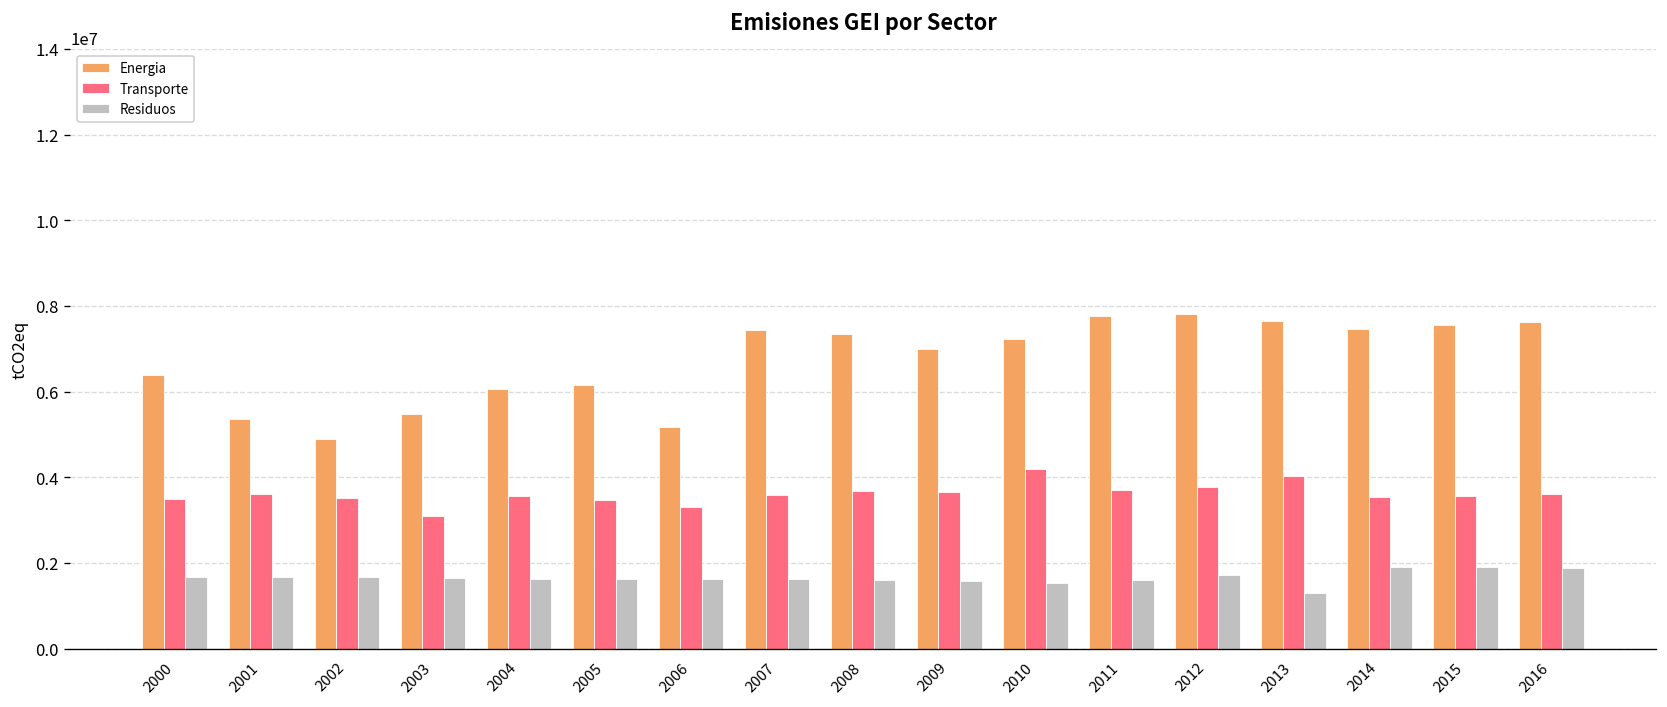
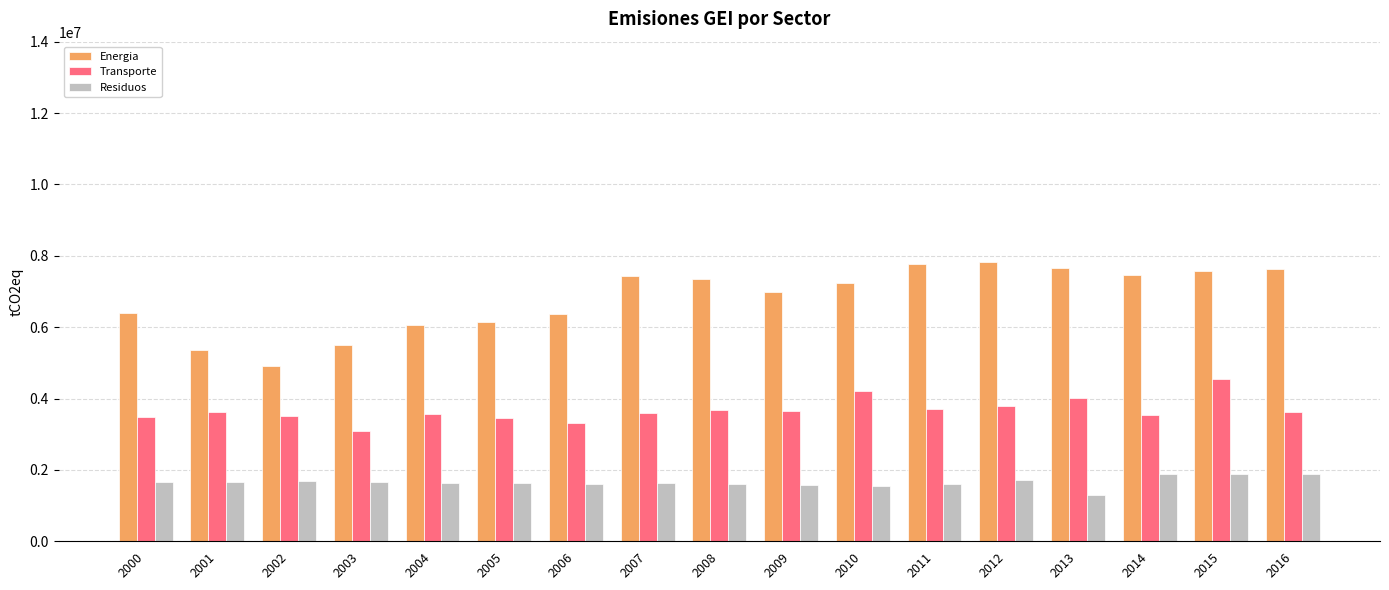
  {
    "Energia": {
      "2000": 6400000,
      "2001": 5400000,
      "2002": 4900000,
      "2003": 5500000,
      "2004": 6100000,
      "2005": 6100000,
-     "2006": 5200000,
+     "2006": 6400000,
      "2007": 7400000,
      "2008": 7300000,
      "2009": 7000000,
      "2010": 7200000,
      "2011": 7800000,
      "2012": 7800000,
      "2013": 7700000,
      "2014": 7500000,
      "2015": 7600000,
      "2016": 7600000
    },
    "Transporte": {
      "2000": 3500000,
      "2001": 3600000,
      "2002": 3500000,
      "2003": 3100000,
      "2004": 3600000,
      "2005": 3500000,
      "2006": 3300000,
      "2007": 3600000,
      "2008": 3700000,
      "2009": 3600000,
      "2010": 4200000,
      "2011": 3700000,
      "2012": 3800000,
      "2013": 4000000,
      "2014": 3500000,
-     "2015": 3600000,
+     "2015": 4500000,
      "2016": 3600000
    },
    "Residuos": {
      "2000": 1700000,
      "2001": 1700000,
      "2002": 1700000,
      "2003": 1700000,
      "2004": 1600000,
      "2005": 1600000,
      "2006": 1600000,
      "2007": 1600000,
      "2008": 1600000,
      "2009": 1600000,
      "2010": 1500000,
      "2011": 1600000,
      "2012": 1700000,
      "2013": 1300000,
      "2014": 1900000,
      "2015": 1900000,
      "2016": 1900000
    }
  }
